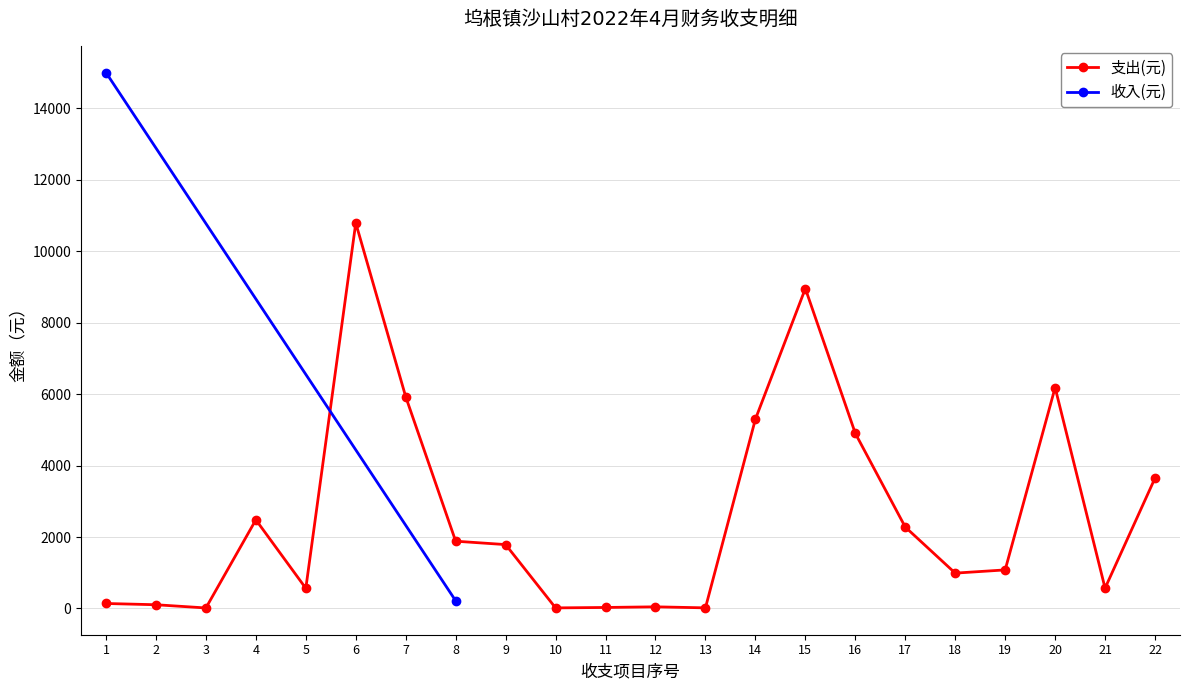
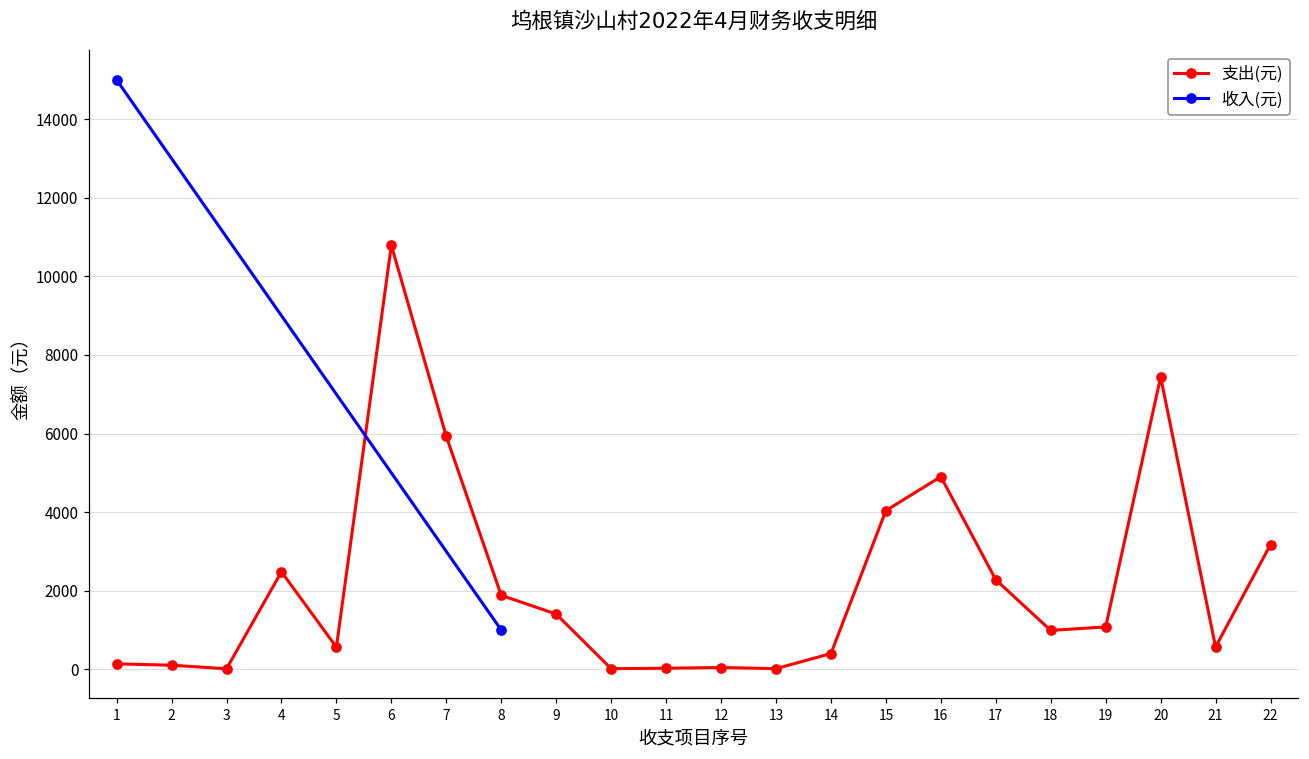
  {
    "支出(元)": {
      "1": 100,
      "2": 100,
      "3": 0,
      "4": 2500,
      "5": 600,
      "6": 10800,
      "7": 5900,
      "8": 1900,
-     "9": 1800,
+     "9": 1400,
      "10": 0,
      "11": 0,
      "12": 0,
      "13": 0,
-     "14": 5300,
-     "15": 9000,
+     "14": 400,
+     "15": 4000,
      "16": 4900,
      "17": 2300,
      "18": 1000,
      "19": 1100,
-     "20": 6200,
+     "20": 7400,
      "21": 600,
-     "22": 3700
+     "22": 3200
    },
    "收入(元)": {
      "1": 15000,
-     "8": 200
+     "8": 1000
    }
  }
